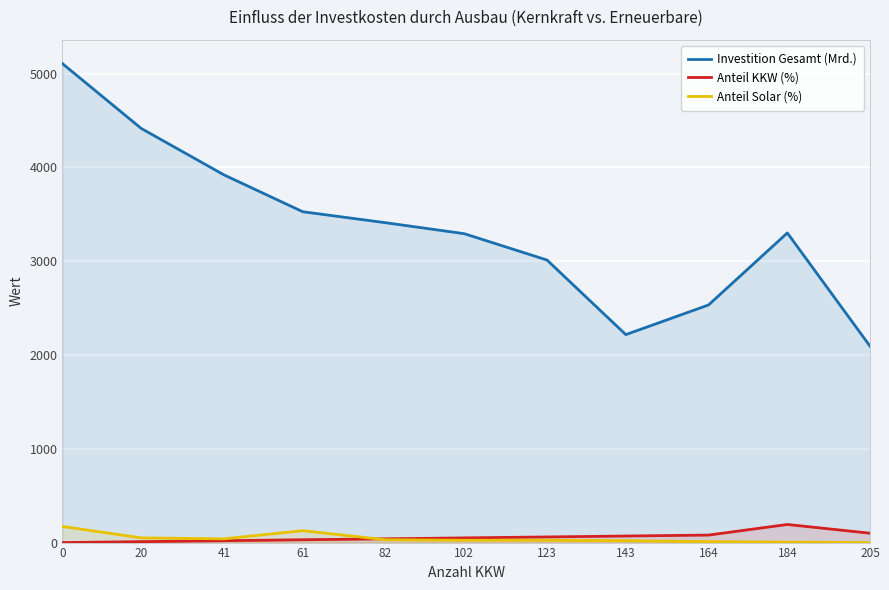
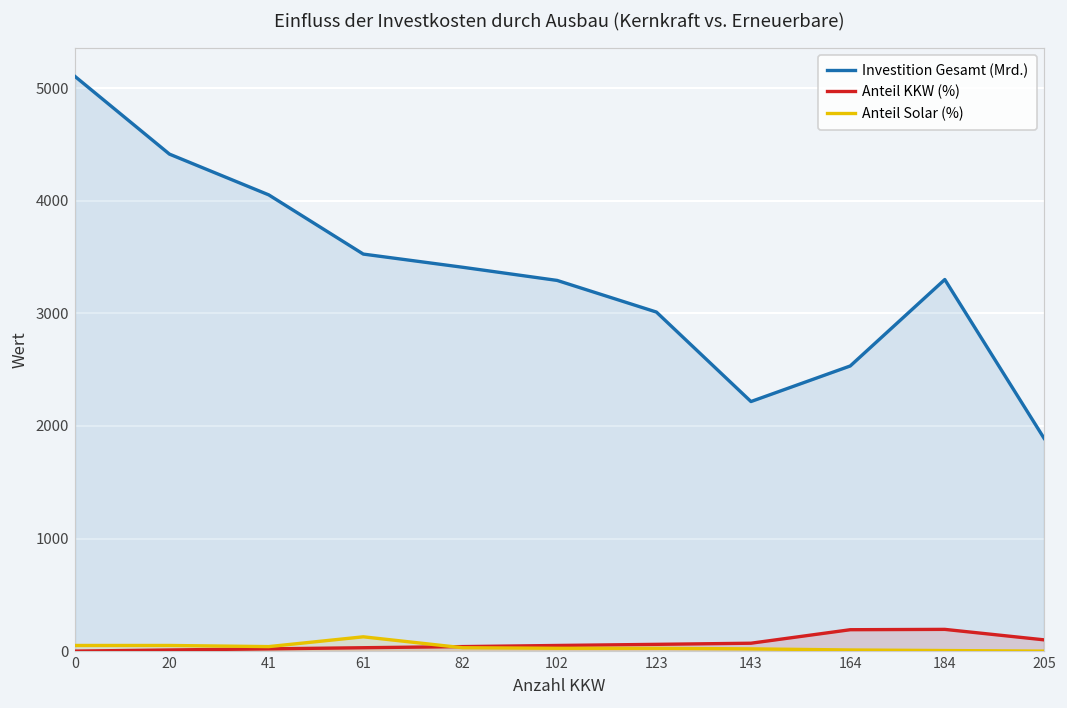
  {
    "Investition Gesamt (Mrd.)": {
      "0": 5100,
      "20": 4400,
-     "41": 3900,
+     "41": 4100,
      "61": 3500,
      "82": 3400,
      "102": 3300,
      "123": 3000,
      "143": 2200,
      "164": 2500,
      "184": 3300,
-     "205": 2100
+     "205": 1900
    },
    "Anteil KKW (%)": {
      "0": 0,
      "20": 0,
      "61": 0,
      "123": 100,
      "143": 100,
-     "164": 100,
+     "164": 200,
      "184": 200,
      "205": 100
    },
    "Anteil Solar (%)": {
-     "0": 200,
+     "0": 100,
      "20": 100,
      "61": 100,
      "123": 0,
      "143": 0,
      "164": 0,
      "184": 0,
      "205": 0
    }
  }
